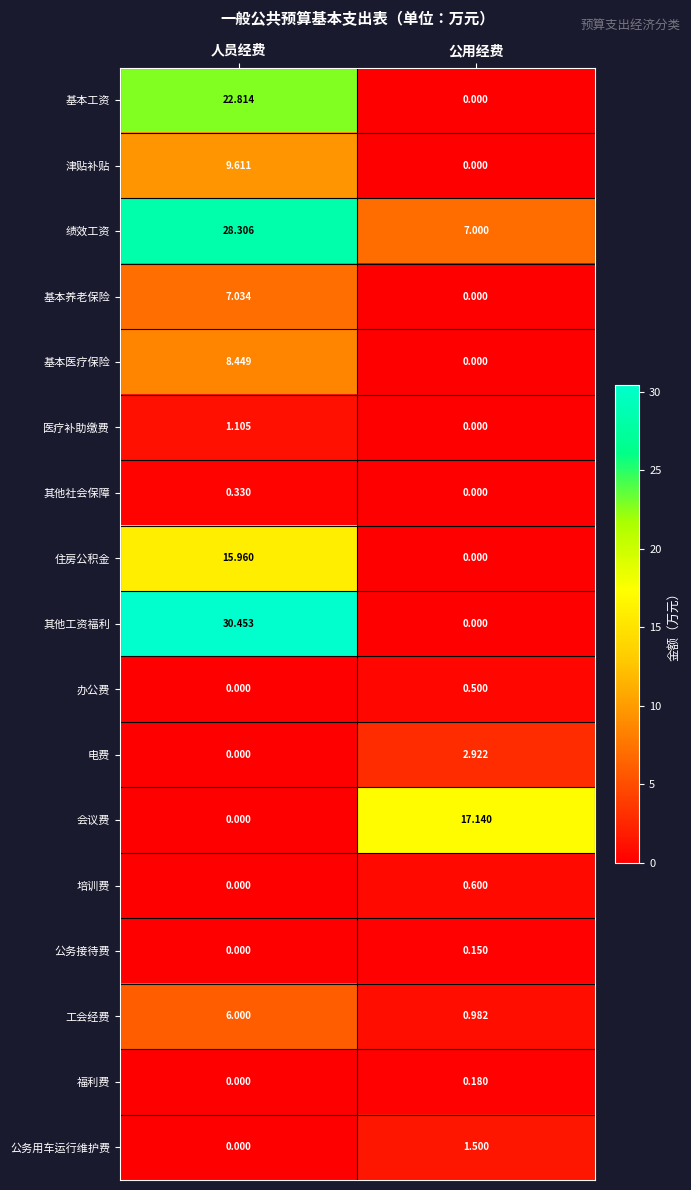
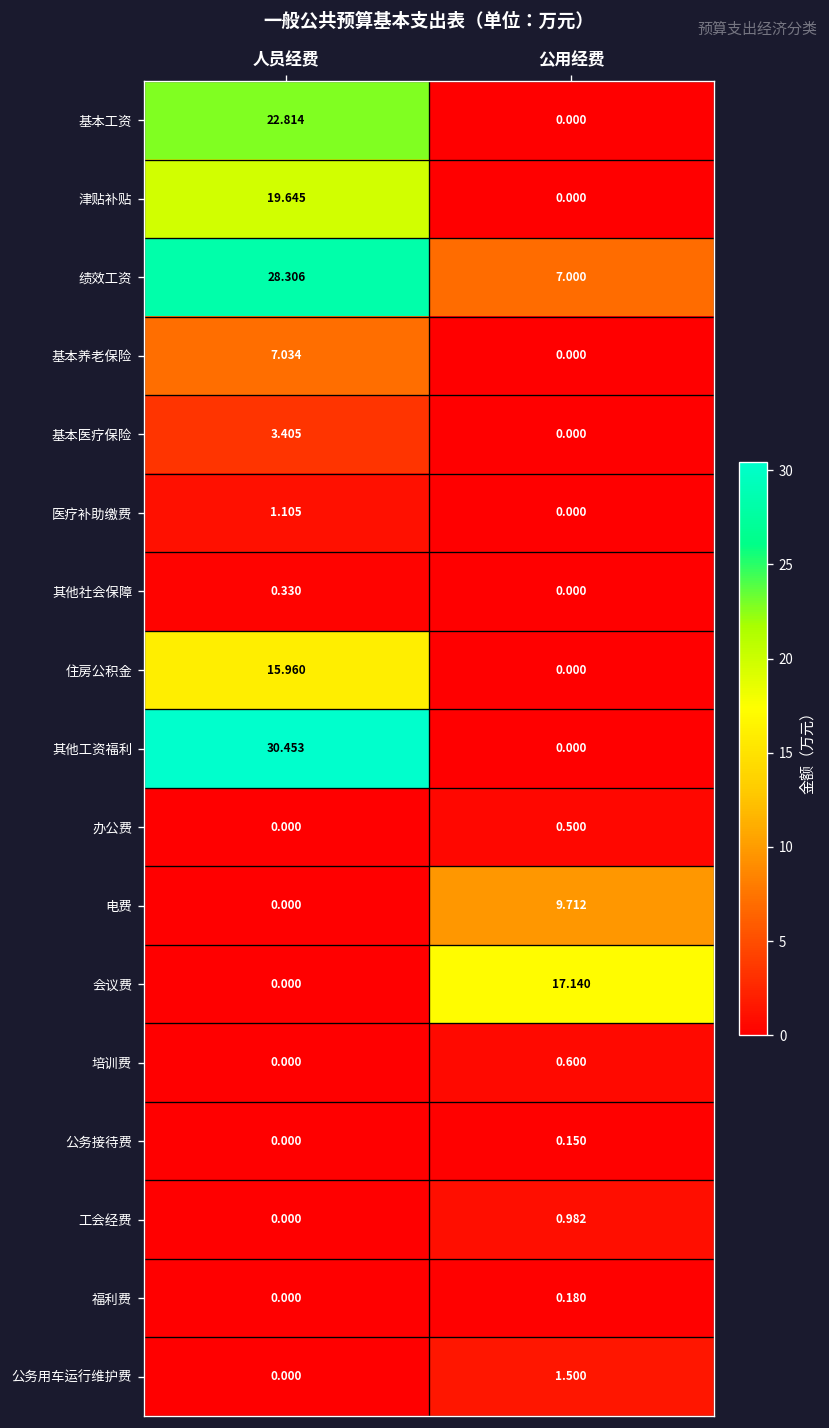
  {
    "基本工资": {
      "人员经费": 22.814,
      "公用经费": 0.000
    },
    "津贴补贴": {
-     "人员经费": 9.611,
+     "人员经费": 19.645,
      "公用经费": 0.000
    },
    "绩效工资": {
      "人员经费": 28.306,
      "公用经费": 7.000
    },
    "基本养老保险": {
      "人员经费": 7.034,
      "公用经费": 0.000
    },
    "基本医疗保险": {
-     "人员经费": 8.449,
+     "人员经费": 3.405,
      "公用经费": 0.000
    },
    "医疗补助缴费": {
      "人员经费": 1.105,
      "公用经费": 0.000
    },
    "其他社会保障": {
      "人员经费": 0.330,
      "公用经费": 0.000
    },
    "住房公积金": {
      "人员经费": 15.960,
      "公用经费": 0.000
    },
    "其他工资福利": {
      "人员经费": 30.453,
      "公用经费": 0.000
    },
    "办公费": {
      "人员经费": 0.000,
      "公用经费": 0.500
    },
    "电费": {
      "人员经费": 0.000,
-     "公用经费": 2.922
+     "公用经费": 9.712
    },
    "会议费": {
      "人员经费": 0.000,
      "公用经费": 17.140
    },
    "培训费": {
      "人员经费": 0.000,
      "公用经费": 0.600
    },
    "公务接待费": {
      "人员经费": 0.000,
      "公用经费": 0.150
    },
    "工会经费": {
-     "人员经费": 6.000,
+     "人员经费": 0.000,
      "公用经费": 0.982
    },
    "福利费": {
      "人员经费": 0.000,
      "公用经费": 0.180
    },
    "公务用车运行维护费": {
      "人员经费": 0.000,
      "公用经费": 1.500
    }
  }
